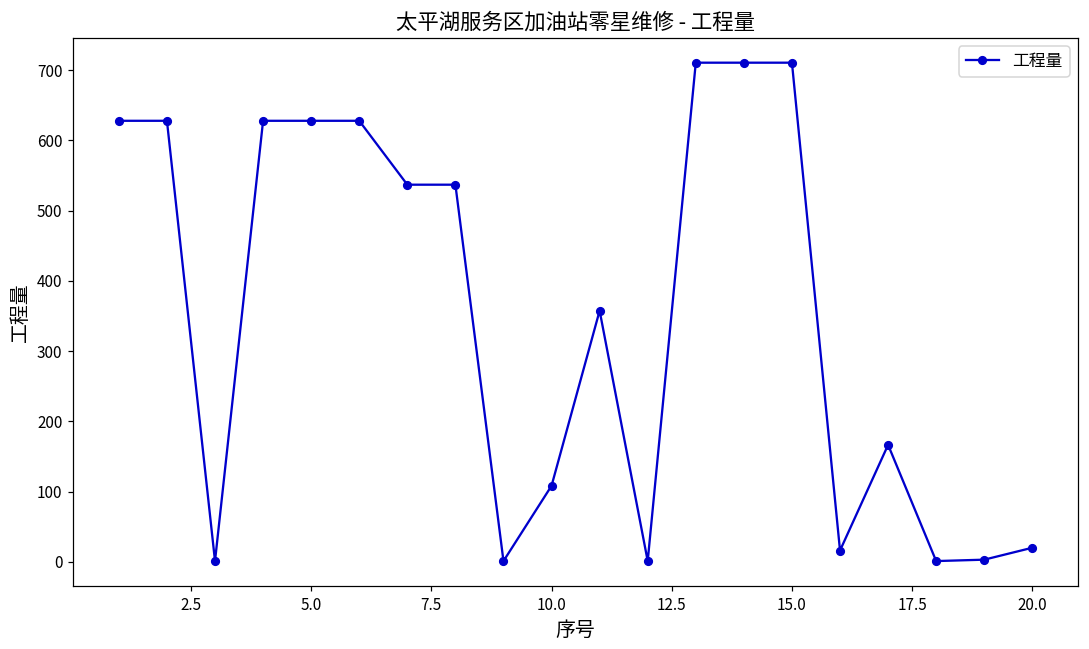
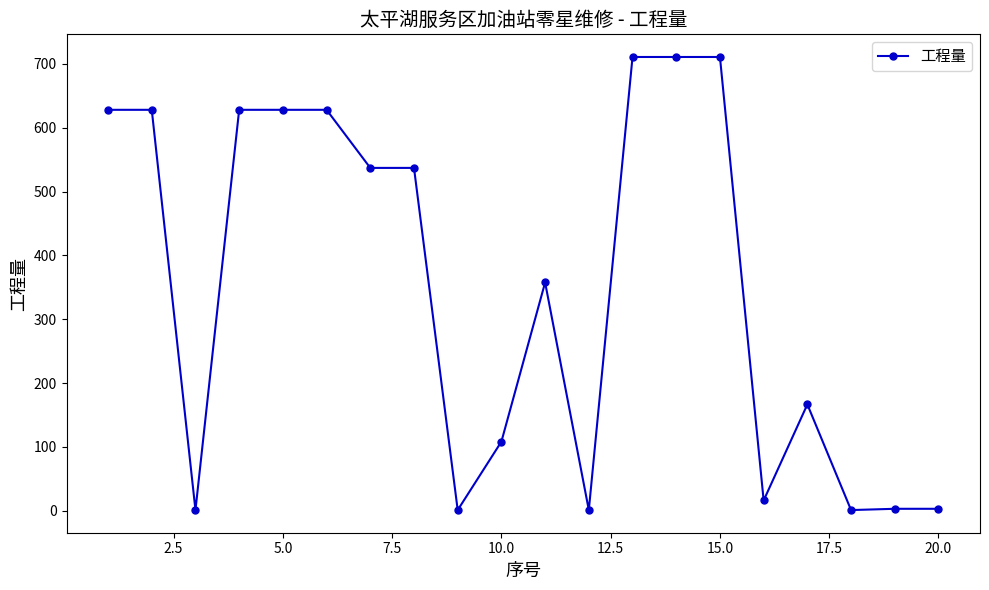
  {
    "5.0": 630,
    "10.0": 110,
    "15.0": 710,
-   "20.0": 20
+   "20.0": 0
  }
